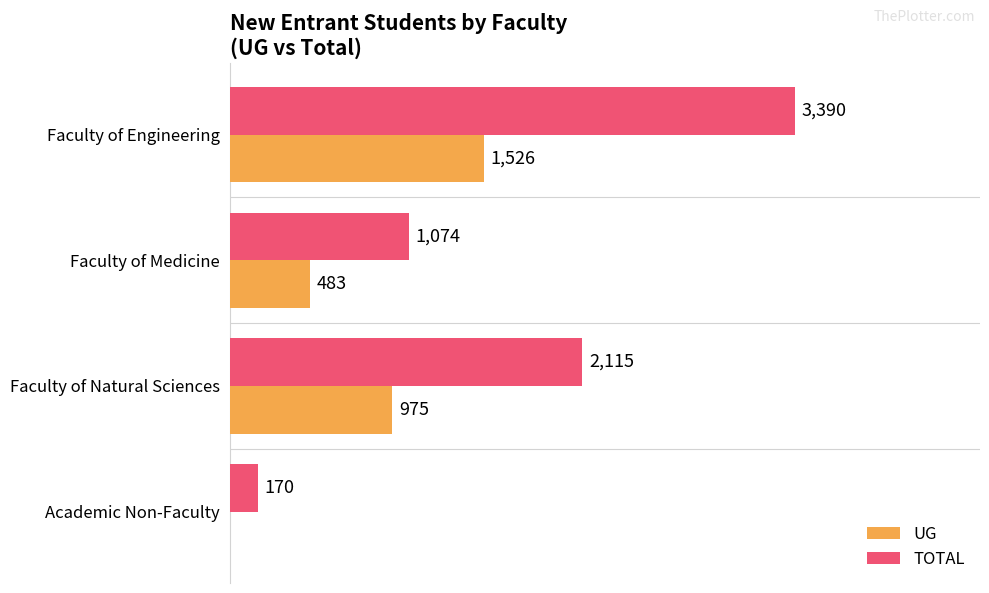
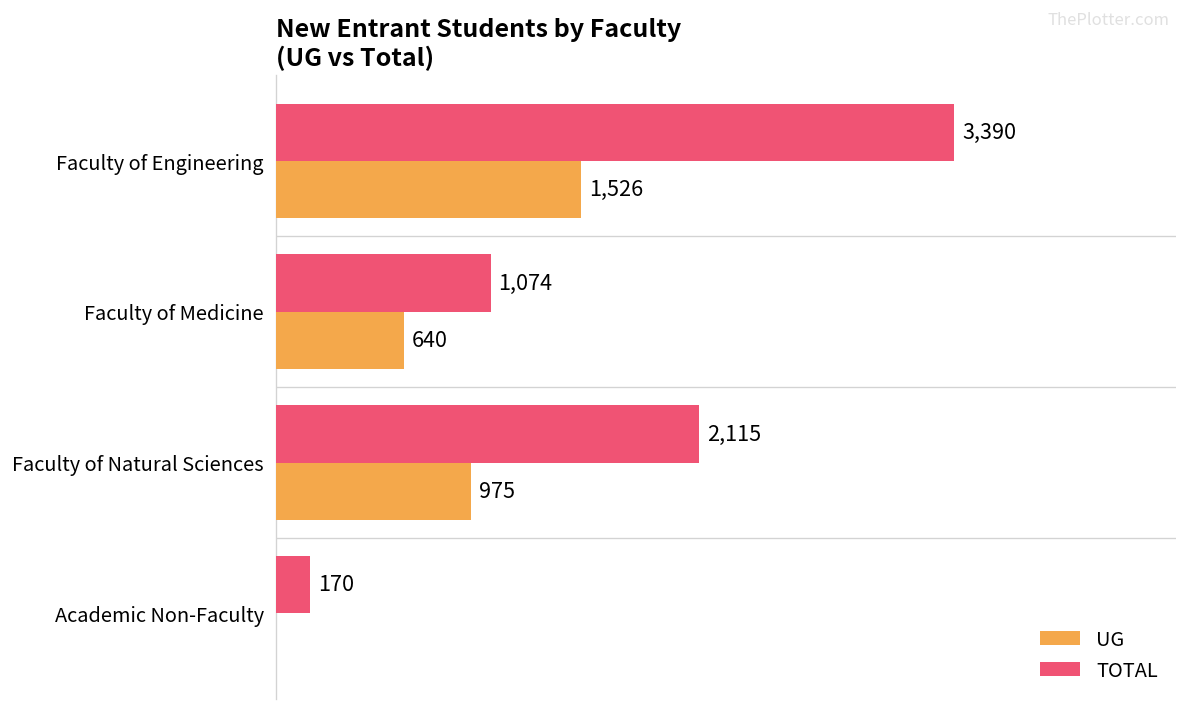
  {
    "UG": {
      "Faculty of Engineering": "1,526",
-     "Faculty of Medicine": "483",
+     "Faculty of Medicine": "640",
      "Faculty of Natural Sciences": "975"
    },
    "TOTAL": {
      "Faculty of Engineering": "3,390",
      "Faculty of Medicine": "1,074",
      "Faculty of Natural Sciences": "2,115",
      "Academic Non-Faculty": "170"
    }
  }
